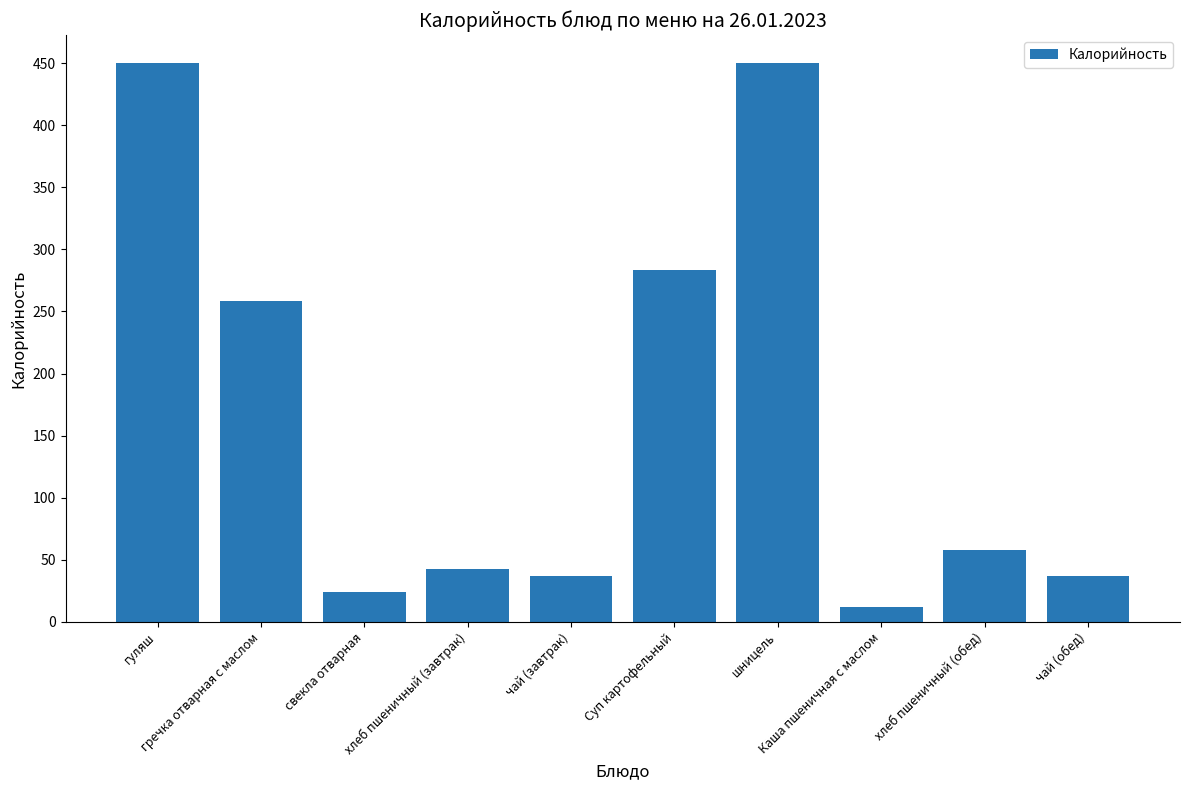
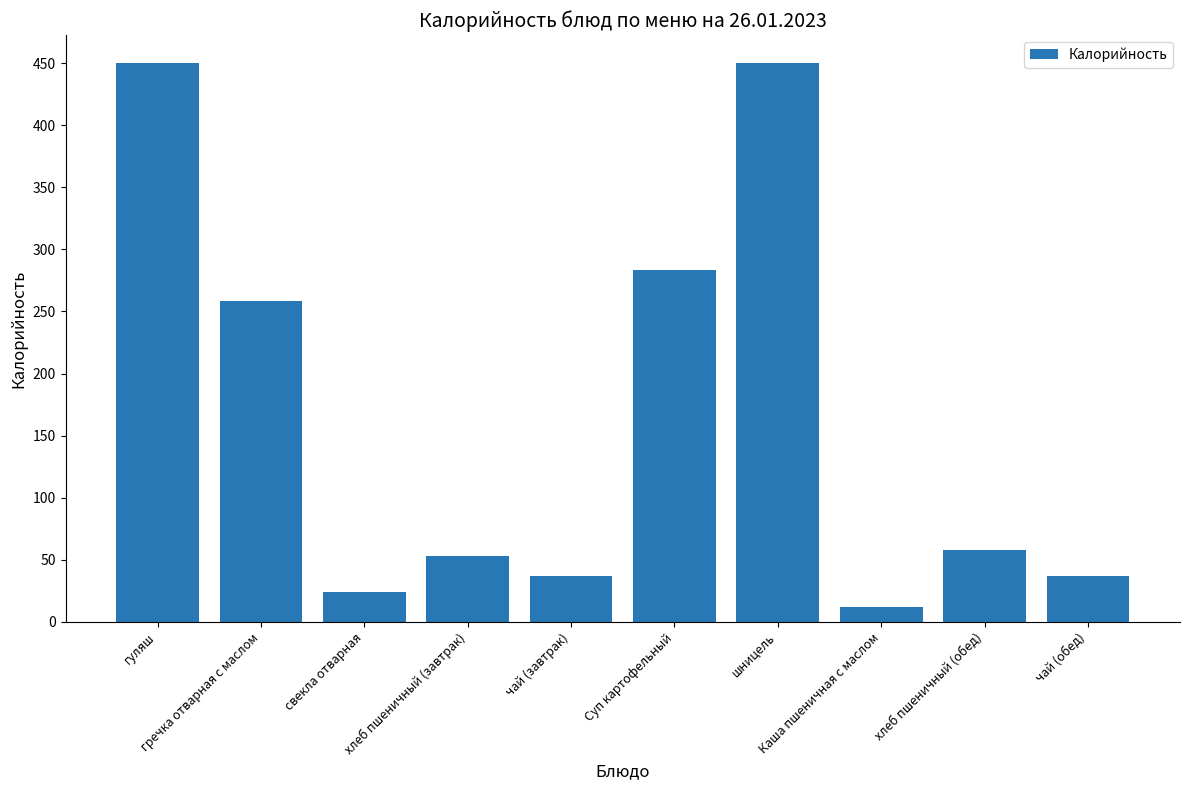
  {
    "гуляш": 450,
    "гречка отварная с маслом": 259,
    "свекла отварная": 24,
-   "хлеб пшеничный (завтрак)": 43,
+   "хлеб пшеничный (завтрак)": 53,
    "чай (завтрак)": 37,
    "Суп картофельный": 283,
    "шницель": 450,
    "Каша пшеничная с маслом": 12,
    "хлеб пшеничный (обед)": 58,
    "чай (обед)": 37
  }
